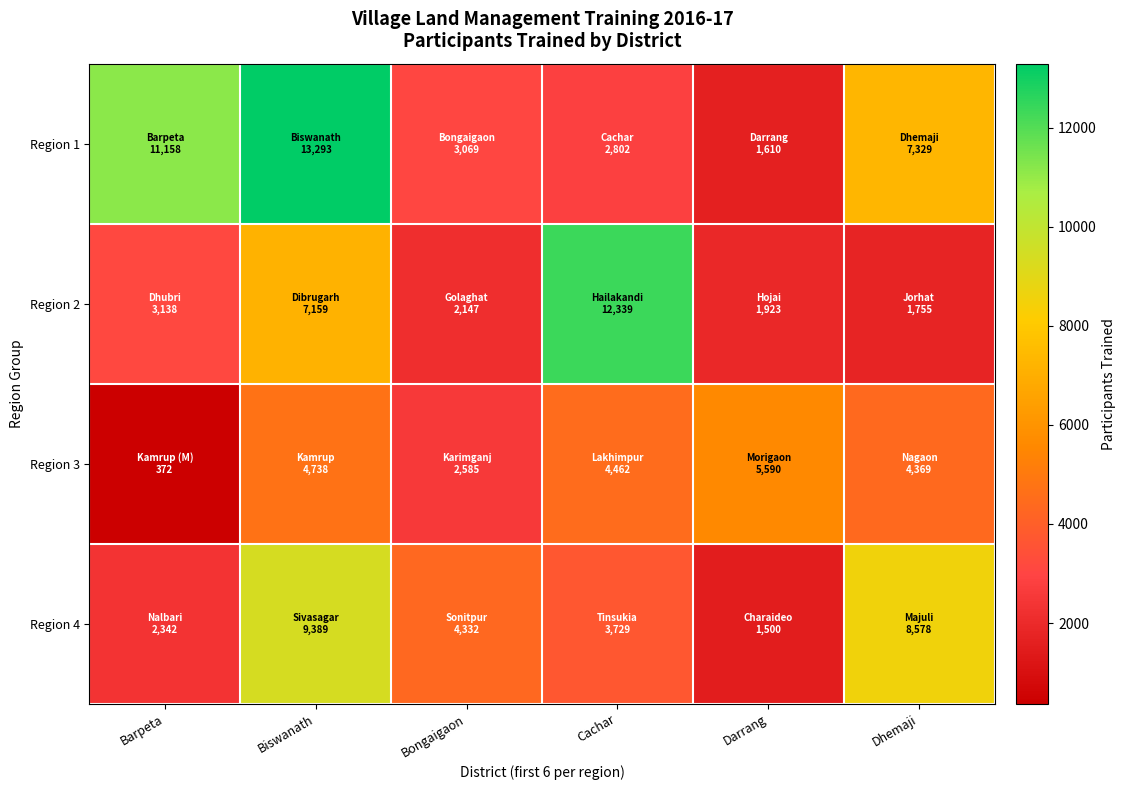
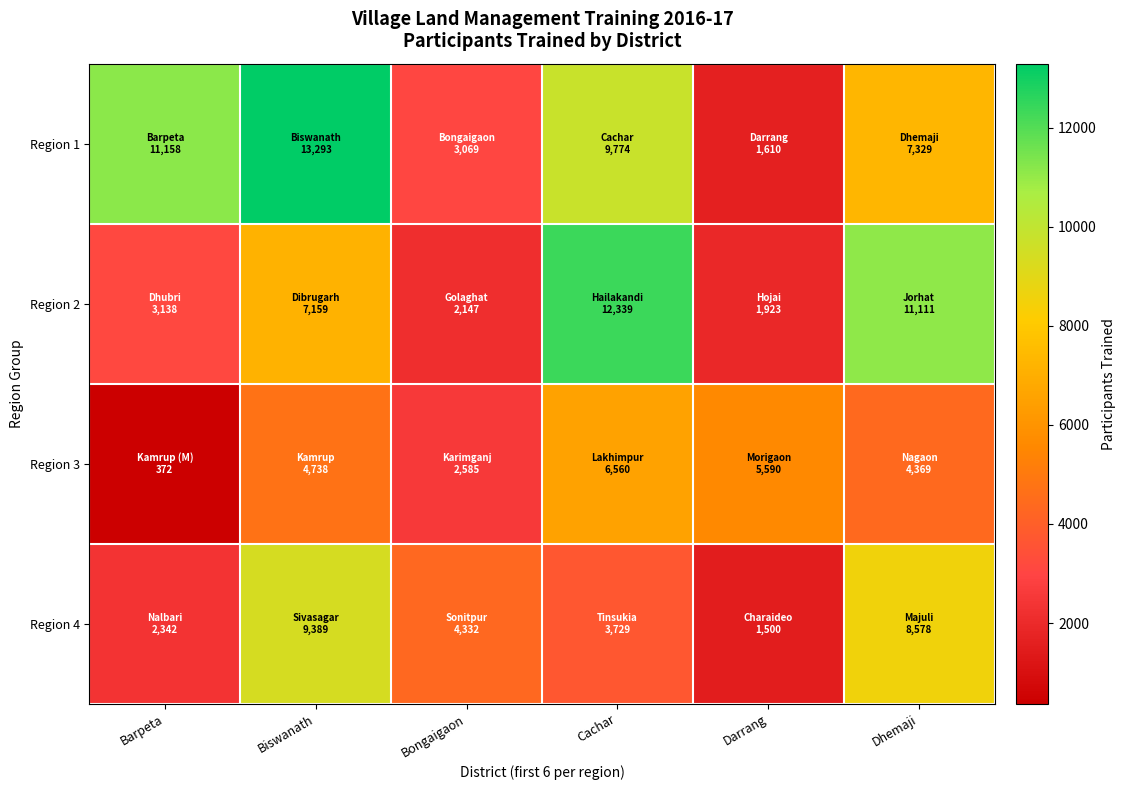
  {
    "Region 1": {
      "Barpeta": "11,158",
      "Biswanath": "13,293",
      "Bongaigaon": "3,069",
-     "Cachar": "2,802",
+     "Cachar": "9,774",
      "Darrang": "1,610",
      "Dhemaji": "7,329"
    },
    "Region 2": {
      "Barpeta": "3,138",
      "Biswanath": "7,159",
      "Bongaigaon": "2,147",
      "Cachar": "12,339",
      "Darrang": "1,923",
-     "Dhemaji": "1,755"
+     "Dhemaji": "11,111"
    },
    "Region 3": {
      "Barpeta": "372",
      "Biswanath": "4,738",
      "Bongaigaon": "2,585",
-     "Cachar": "4,462",
+     "Cachar": "6,560",
      "Darrang": "5,590",
      "Dhemaji": "4,369"
    },
    "Region 4": {
      "Barpeta": "2,342",
      "Biswanath": "9,389",
      "Bongaigaon": "4,332",
      "Cachar": "3,729",
      "Darrang": "1,500",
      "Dhemaji": "8,578"
    }
  }
